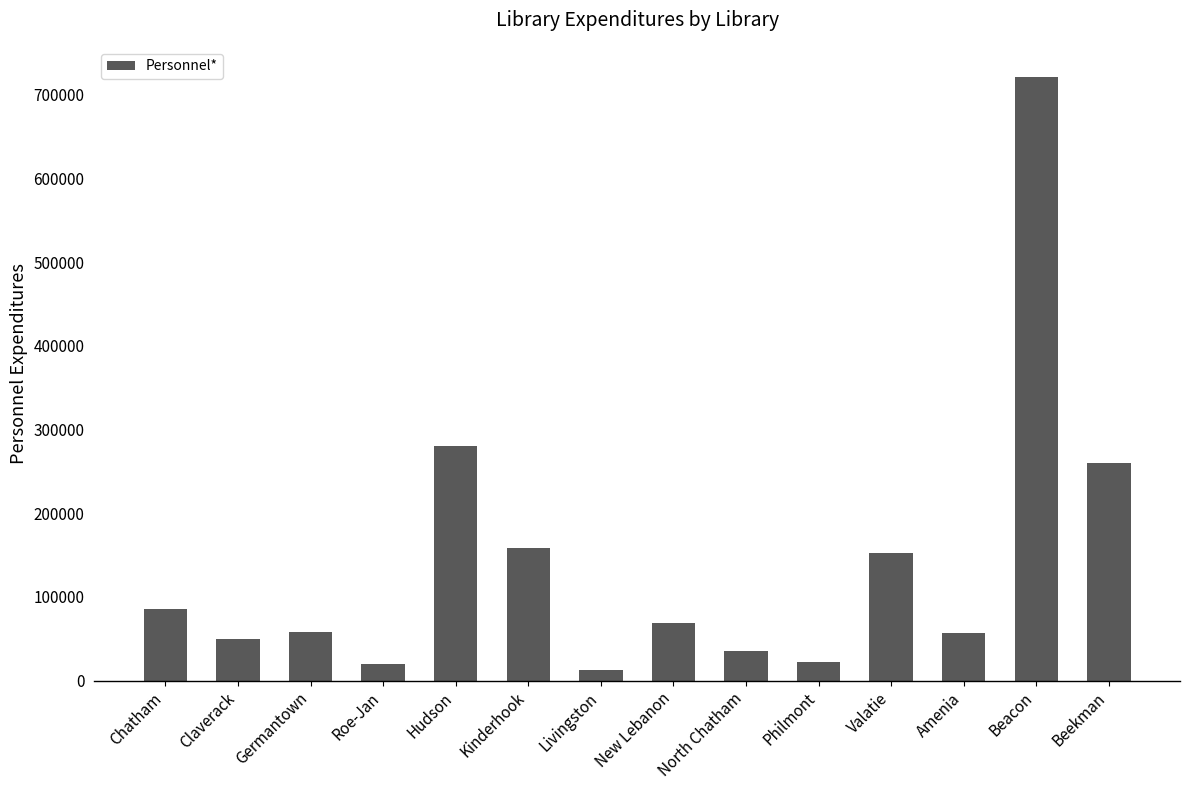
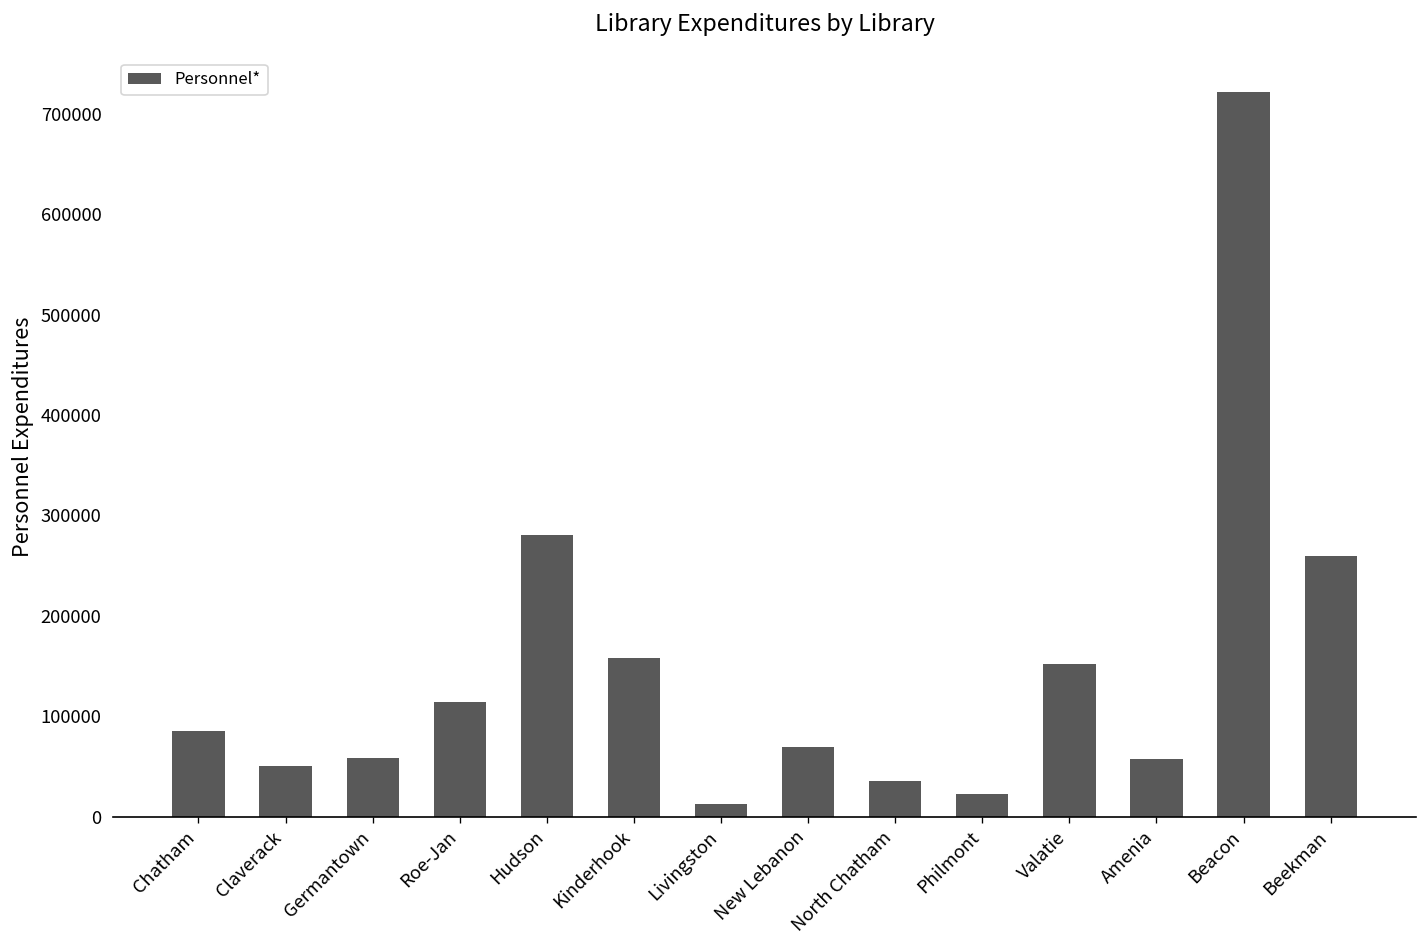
  {
    "Chatham": 90000,
    "Claverack": 50000,
    "Germantown": 60000,
-   "Roe-Jan": 20000,
+   "Roe-Jan": 110000,
    "Hudson": 280000,
    "Kinderhook": 160000,
    "Livingston": 10000,
    "New Lebanon": 70000,
    "North Chatham": 40000,
    "Philmont": 20000,
    "Valatie": 150000,
    "Amenia": 60000,
    "Beacon": 720000,
    "Beekman": 260000
  }
